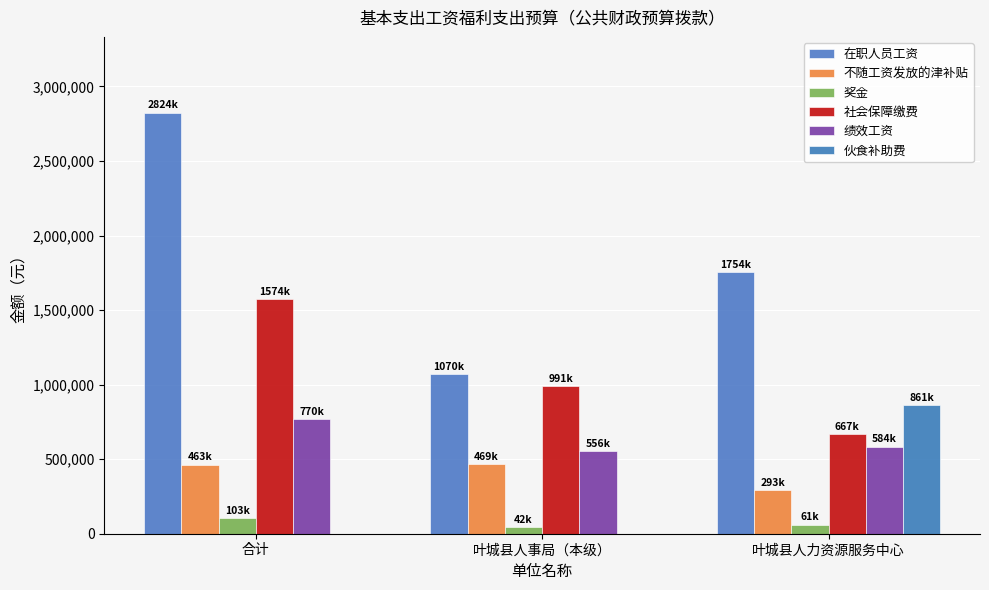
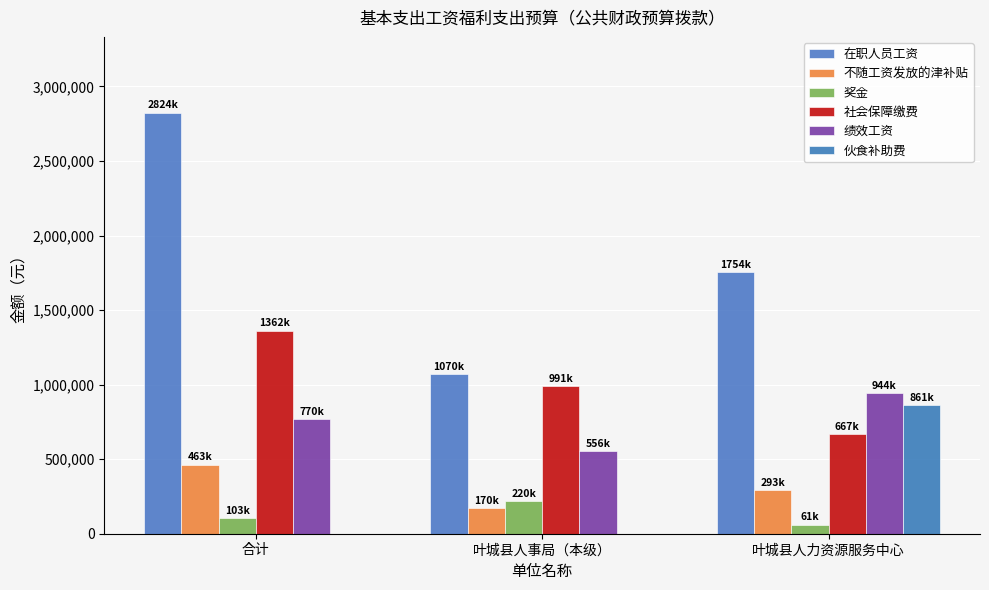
  {
    "不随工资发放的津补贴": {
      "合计": "463k",
-     "叶城县人事局（本级）": "469k",
+     "叶城县人事局（本级）": "170k",
      "叶城县人力资源服务中心": "293k"
    },
    "奖金": {
      "合计": "103k",
-     "叶城县人事局（本级）": "42k",
+     "叶城县人事局（本级）": "220k",
      "叶城县人力资源服务中心": "61k"
    },
    "社会保障缴费": {
-     "合计": "1574k",
+     "合计": "1362k",
      "叶城县人事局（本级）": "991k",
      "叶城县人力资源服务中心": "667k"
    },
    "绩效工资": {
      "合计": "770k",
      "叶城县人事局（本级）": "556k",
-     "叶城县人力资源服务中心": "584k"
+     "叶城县人力资源服务中心": "944k"
    }
  }
